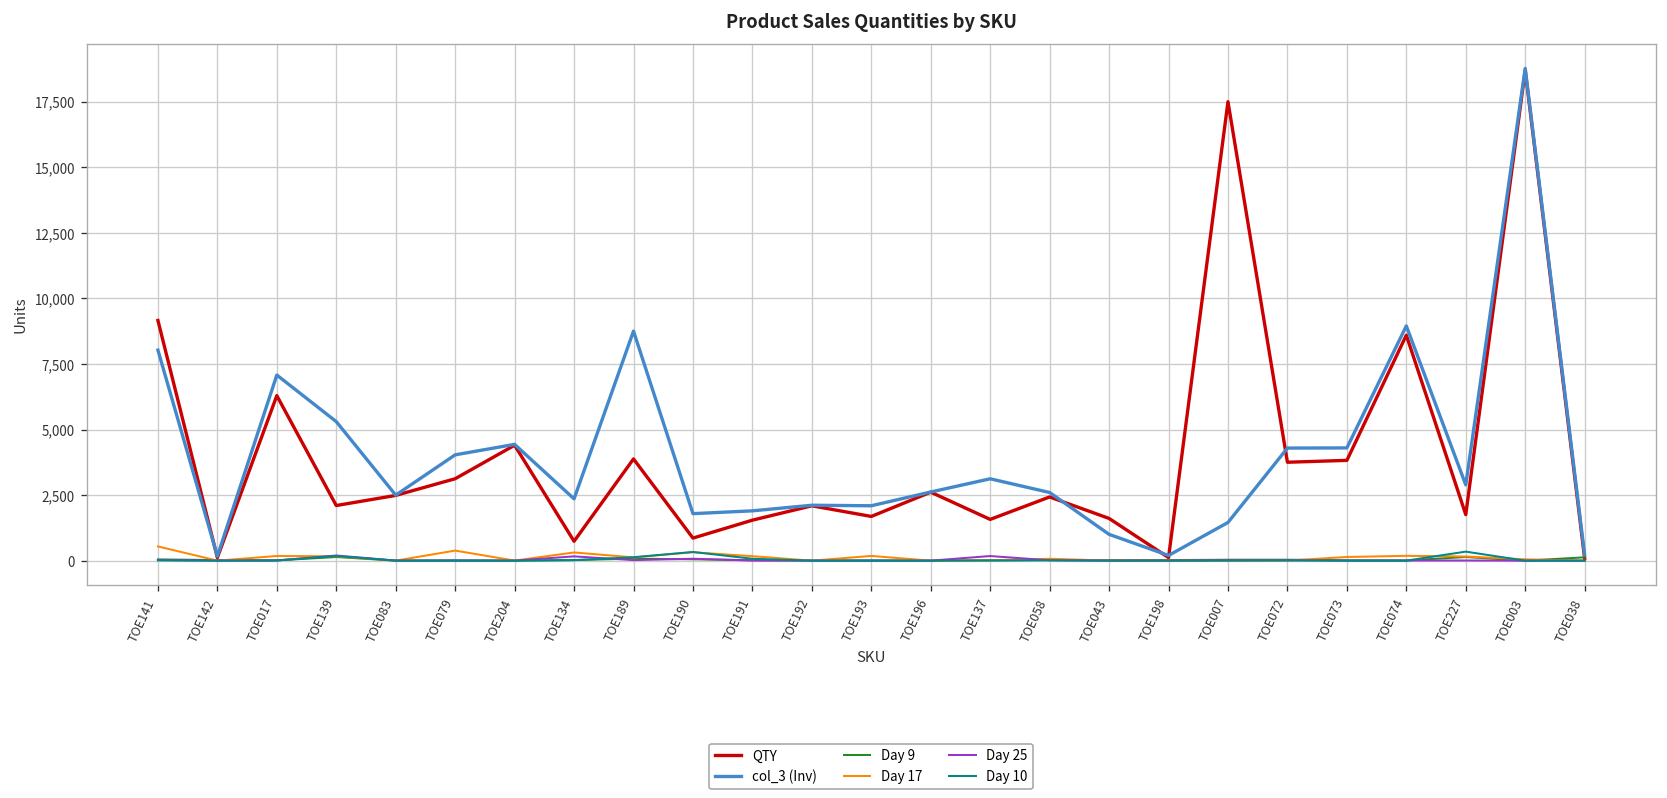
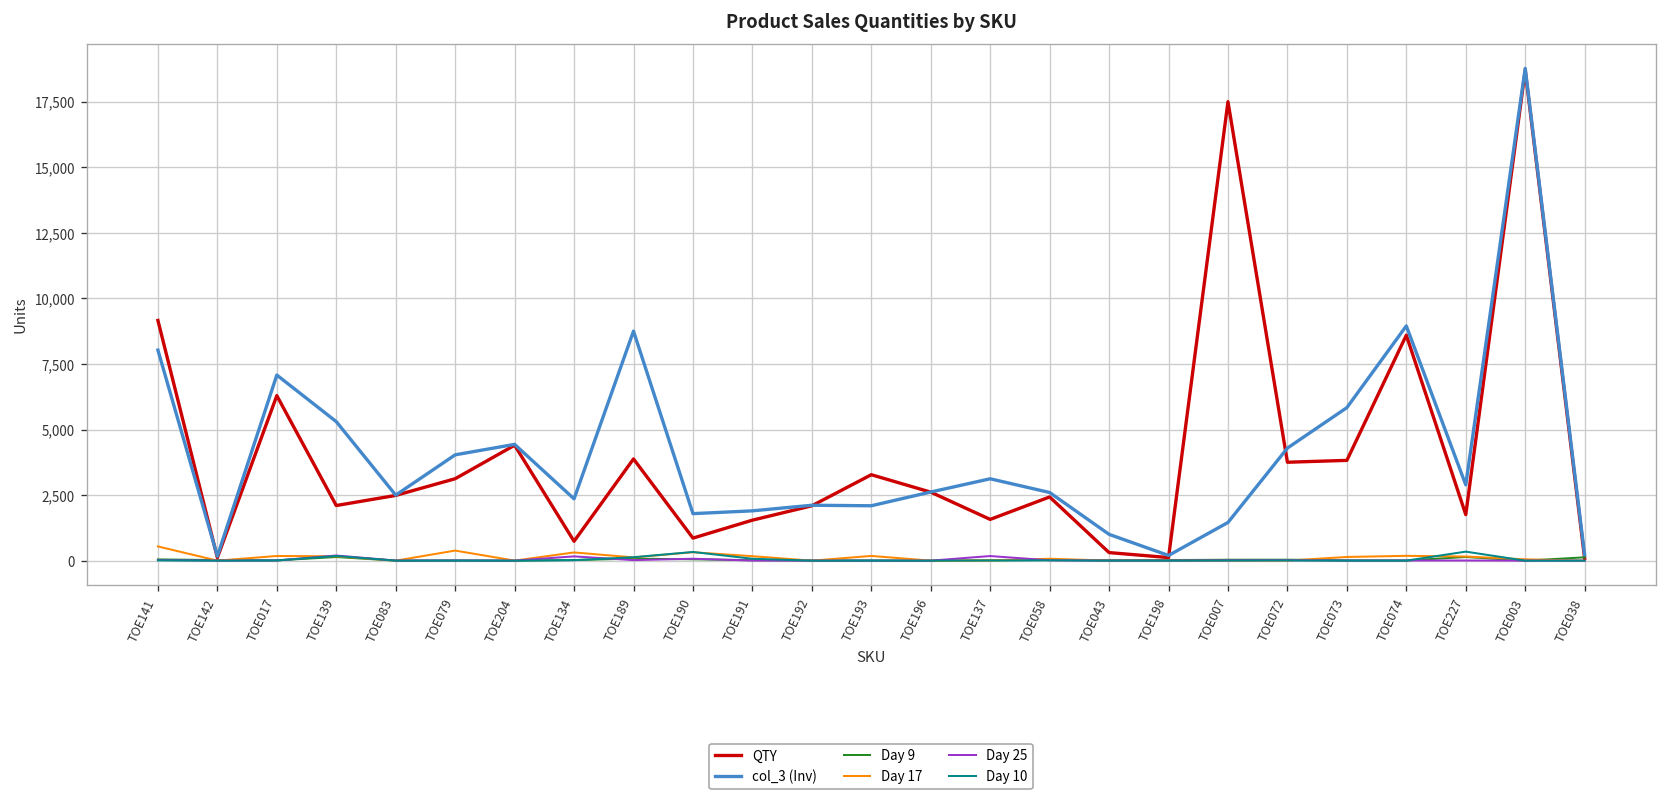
  {
    "QTY": {
      "TOE141": "9,200",
      "TOE017": "6,300",
      "TOE139": "2,100",
      "TOE079": "3,100",
      "TOE134": "700",
      "TOE189": "3,900",
      "TOE190": "900",
      "TOE191": "1,500",
-     "TOE193": "1,700",
+     "TOE193": "3,300",
      "TOE137": "1,600",
      "TOE058": "2,400",
-     "TOE043": "1,600",
+     "TOE043": "300",
      "TOE007": "17,500",
      "TOE072": "3,800",
      "TOE073": "3,800",
      "TOE074": "8,600",
      "TOE227": "1,800"
    },
    "col_3 (Inv)": {
      "TOE141": "8,000",
      "TOE017": "7,100",
      "TOE139": "5,300",
      "TOE079": "4,000",
      "TOE134": "2,400",
      "TOE189": "8,800",
      "TOE190": "1,800",
      "TOE191": "1,900",
      "TOE193": "2,100",
      "TOE137": "3,100",
      "TOE058": "2,600",
      "TOE043": "1,000",
      "TOE007": "1,500",
      "TOE072": "4,300",
-     "TOE073": "4,300",
+     "TOE073": "5,800",
      "TOE074": "9,000",
      "TOE227": "2,900"
    },
    "Day 17": {
      "TOE141": "500",
      "TOE017": "200",
      "TOE079": "400",
      "TOE134": "300",
      "TOE193": "200",
      "TOE073": "100",
      "TOE074": "200"
    },
    "Day 25": {
      "TOE134": "200",
      "TOE137": "200",
      "TOE227": "0"
    },
    "Day 10": {
      "TOE227": "300"
    }
  }
